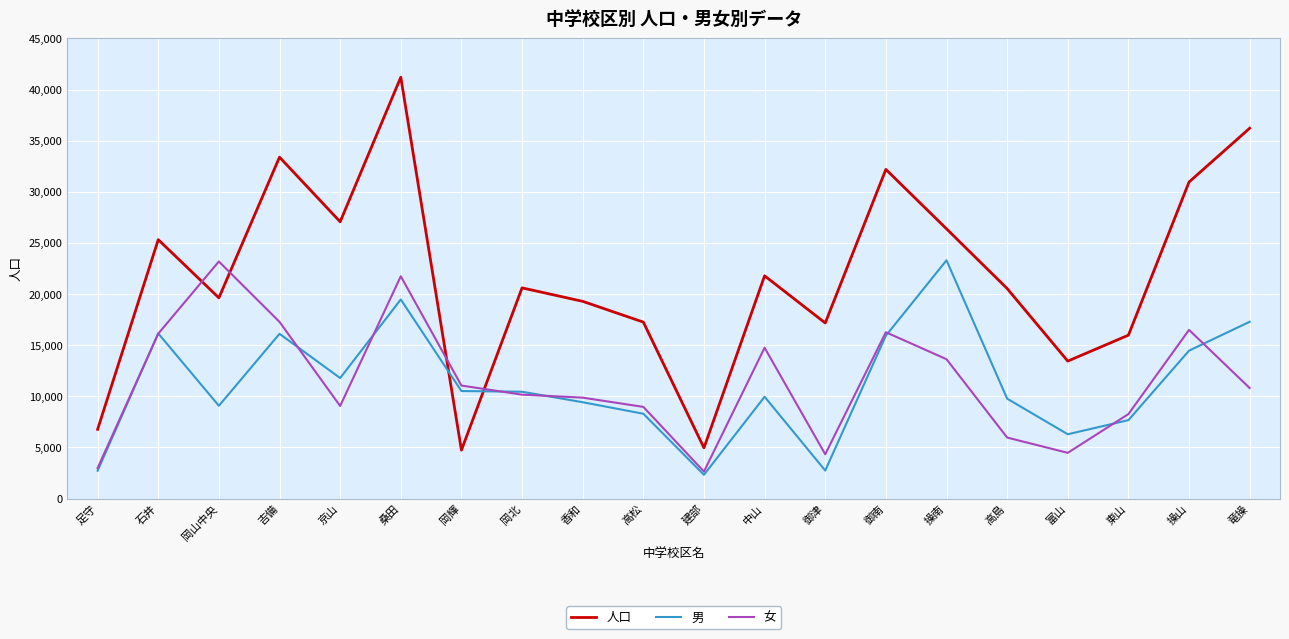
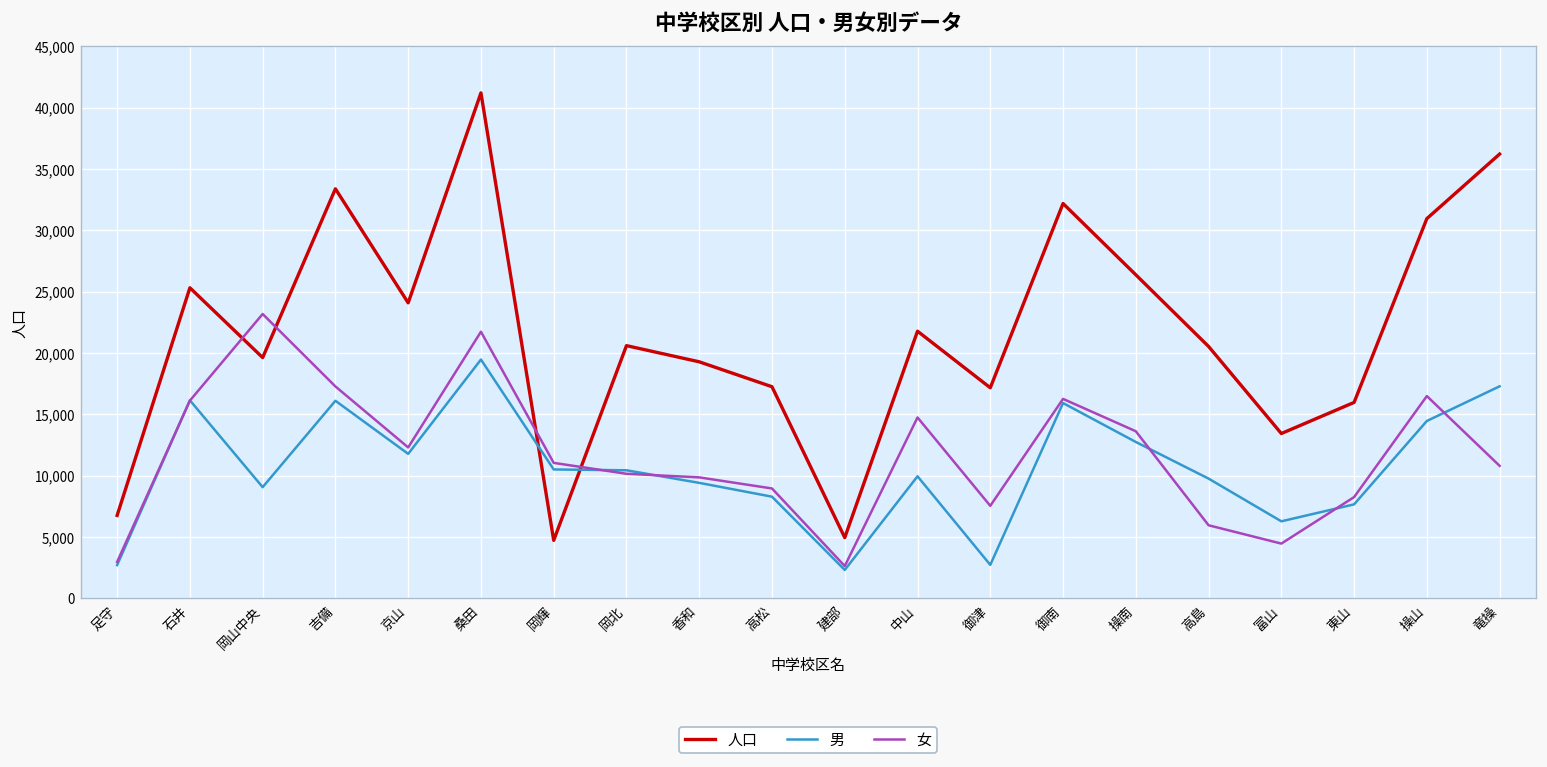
  {
    "人口": {
      "足守": "6,800",
      "石井": "25,300",
      "岡山中央": "19,600",
      "吉備": "33,400",
-     "京山": "27,100",
+     "京山": "24,100",
      "桑田": "41,200",
      "岡輝": "4,700",
      "岡北": "20,600",
      "香和": "19,300",
      "高松": "17,300",
      "建部": "5,000",
      "中山": "21,800",
      "御津": "17,200",
      "御南": "32,200",
      "操南": "26,400",
      "高島": "20,500",
      "富山": "13,400",
      "東山": "16,000",
      "操山": "31,000",
      "竜操": "36,200"
    },
    "男": {
      "足守": "2,700",
      "岡山中央": "9,100",
      "吉備": "16,100",
      "京山": "11,800",
      "桑田": "19,500",
      "岡輝": "10,500",
      "岡北": "10,400",
      "香和": "9,400",
      "高松": "8,300",
      "建部": "2,300",
      "中山": "10,000",
      "御津": "2,700",
      "御南": "15,900",
-     "操南": "23,300",
+     "操南": "12,800",
      "高島": "9,800",
      "富山": "6,300",
      "東山": "7,700",
      "操山": "14,500",
      "竜操": "17,300"
    },
    "女": {
      "足守": "3,000",
      "岡山中央": "23,200",
      "吉備": "17,300",
-     "京山": "9,100",
+     "京山": "12,300",
      "桑田": "21,700",
      "岡輝": "11,000",
      "岡北": "10,200",
      "香和": "9,900",
      "高松": "9,000",
      "建部": "2,600",
      "中山": "14,700",
-     "御津": "4,300",
+     "御津": "7,500",
      "御南": "16,300",
      "操南": "13,600",
      "高島": "6,000",
      "富山": "4,500",
      "東山": "8,300",
      "操山": "16,500",
      "竜操": "10,800"
    }
  }
